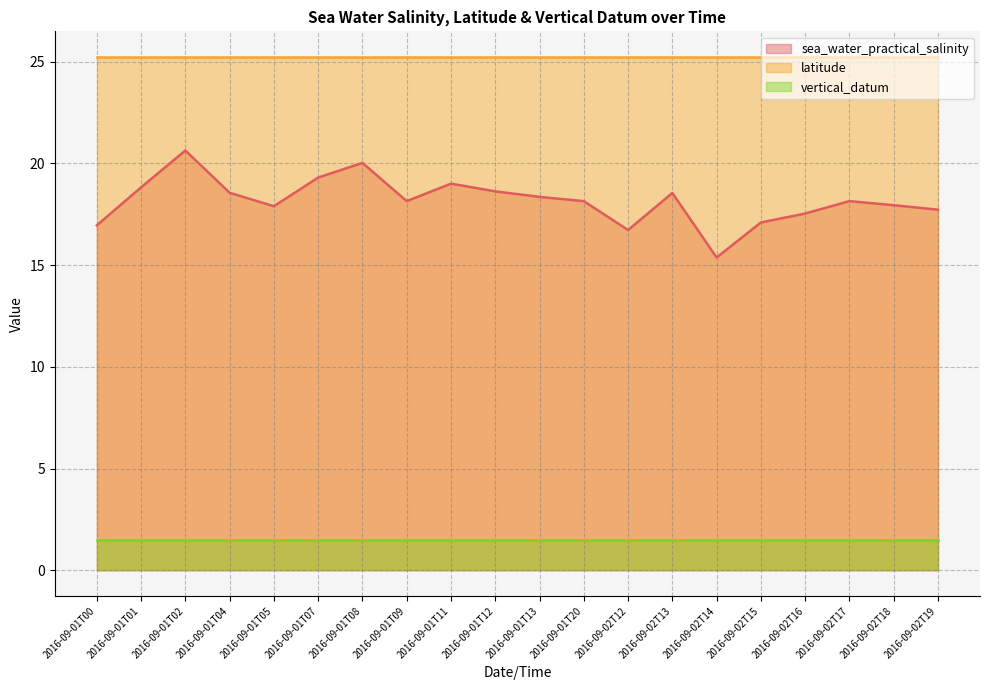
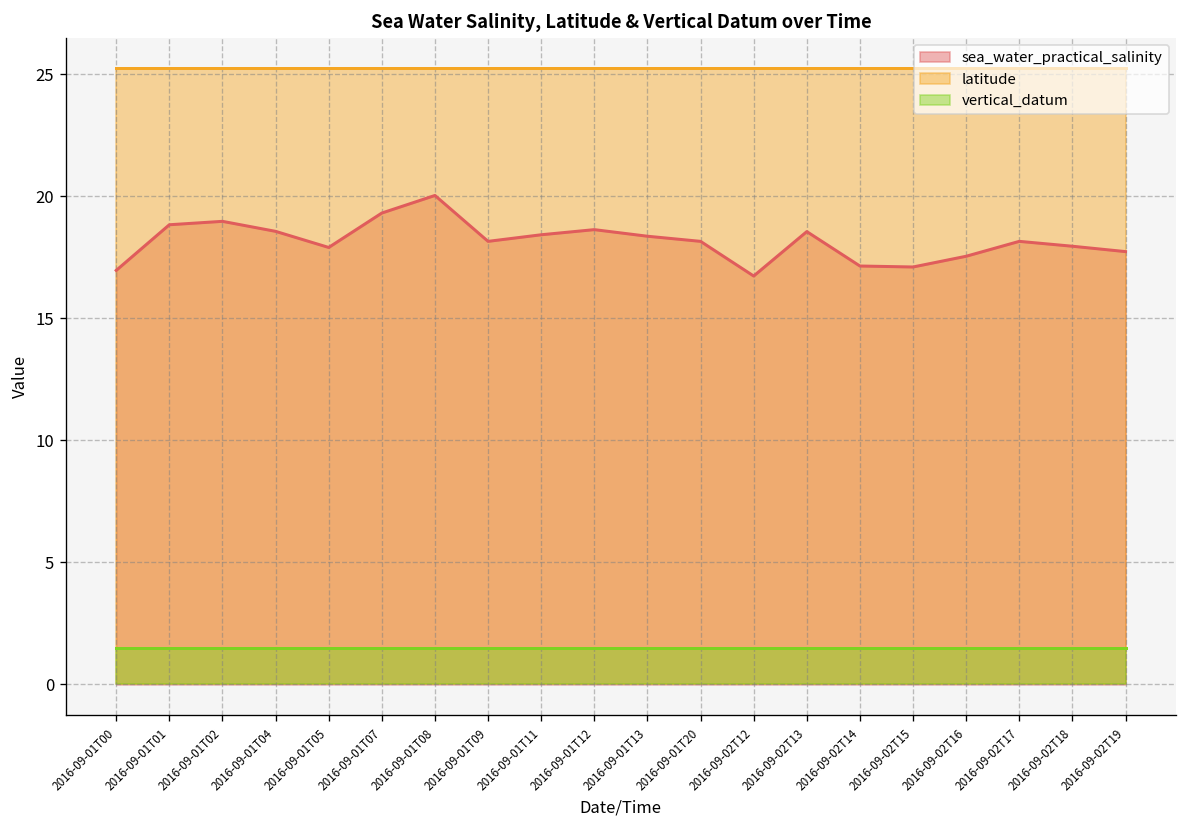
  {
    "sea_water_practical_salinity": {
      "2016-09-01T00": 17.0,
      "2016-09-01T01": 18.8,
-     "2016-09-01T02": 20.6,
+     "2016-09-01T02": 19.0,
      "2016-09-01T04": 18.6,
      "2016-09-01T05": 17.9,
      "2016-09-01T07": 19.3,
      "2016-09-01T08": 20.0,
      "2016-09-01T09": 18.2,
-     "2016-09-01T11": 19.0,
+     "2016-09-01T11": 18.4,
      "2016-09-01T12": 18.6,
      "2016-09-01T13": 18.4,
      "2016-09-01T20": 18.2,
      "2016-09-02T12": 16.7,
      "2016-09-02T13": 18.6,
-     "2016-09-02T14": 15.4,
+     "2016-09-02T14": 17.1,
      "2016-09-02T15": 17.1,
      "2016-09-02T16": 17.5,
      "2016-09-02T17": 18.2,
      "2016-09-02T18": 18.0,
      "2016-09-02T19": 17.7
    },
    "latitude": {
      "2016-09-01T00": 25.2,
      "2016-09-01T01": 25.2,
      "2016-09-01T02": 25.2,
      "2016-09-01T04": 25.2,
      "2016-09-01T05": 25.2,
      "2016-09-01T07": 25.2,
      "2016-09-01T08": 25.2,
      "2016-09-01T09": 25.2,
      "2016-09-01T11": 25.2,
      "2016-09-01T12": 25.2,
      "2016-09-01T13": 25.2,
      "2016-09-01T20": 25.2,
      "2016-09-02T12": 25.2,
      "2016-09-02T13": 25.2,
      "2016-09-02T14": 25.2,
      "2016-09-02T15": 25.2
    },
    "vertical_datum": {
      "2016-09-01T00": 1.5,
      "2016-09-01T01": 1.5,
      "2016-09-01T02": 1.5,
      "2016-09-01T04": 1.5,
      "2016-09-01T05": 1.5,
      "2016-09-01T07": 1.5,
      "2016-09-01T08": 1.5,
      "2016-09-01T09": 1.5,
      "2016-09-01T11": 1.5,
      "2016-09-01T12": 1.5,
      "2016-09-01T13": 1.5,
      "2016-09-01T20": 1.5,
      "2016-09-02T12": 1.5,
      "2016-09-02T13": 1.5,
      "2016-09-02T14": 1.5,
      "2016-09-02T15": 1.5,
      "2016-09-02T16": 1.5,
      "2016-09-02T17": 1.5,
      "2016-09-02T18": 1.5,
      "2016-09-02T19": 1.5
    }
  }
